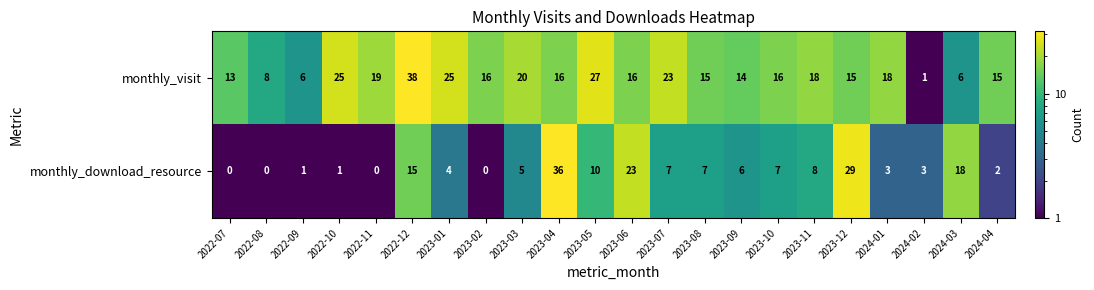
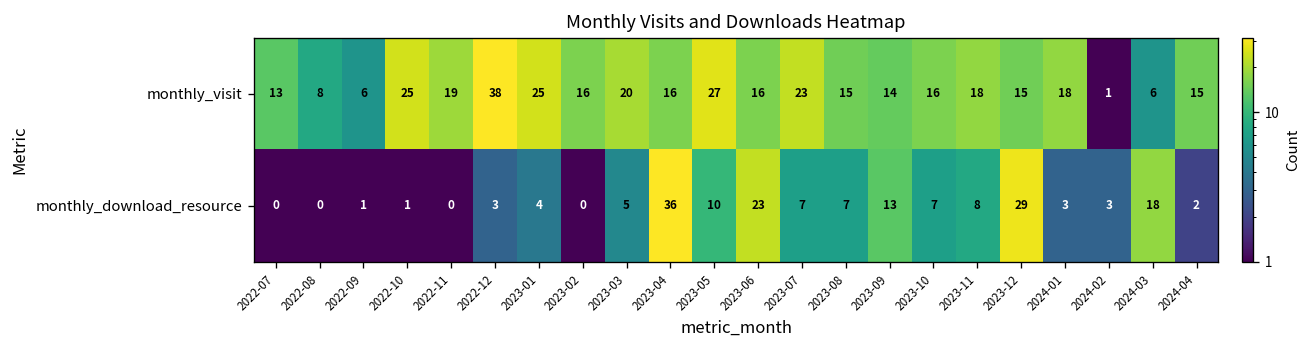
  {
    "monthly_visit": {
      "2022-07": 13,
      "2022-08": 8,
      "2022-09": 6,
      "2022-10": 25,
      "2022-11": 19,
      "2022-12": 38,
      "2023-01": 25,
      "2023-02": 16,
      "2023-03": 20,
      "2023-04": 16,
      "2023-05": 27,
      "2023-06": 16,
      "2023-07": 23,
      "2023-08": 15,
      "2023-09": 14,
      "2023-10": 16,
      "2023-11": 18,
      "2023-12": 15,
      "2024-01": 18,
      "2024-02": 1,
      "2024-03": 6,
      "2024-04": 15
    },
    "monthly_download_resource": {
      "2022-07": 0,
      "2022-08": 0,
      "2022-09": 1,
      "2022-10": 1,
      "2022-11": 0,
-     "2022-12": 15,
+     "2022-12": 3,
      "2023-01": 4,
      "2023-02": 0,
      "2023-03": 5,
      "2023-04": 36,
      "2023-05": 10,
      "2023-06": 23,
      "2023-07": 7,
      "2023-08": 7,
-     "2023-09": 6,
+     "2023-09": 13,
      "2023-10": 7,
      "2023-11": 8,
      "2023-12": 29,
      "2024-01": 3,
      "2024-02": 3,
      "2024-03": 18,
      "2024-04": 2
    }
  }
